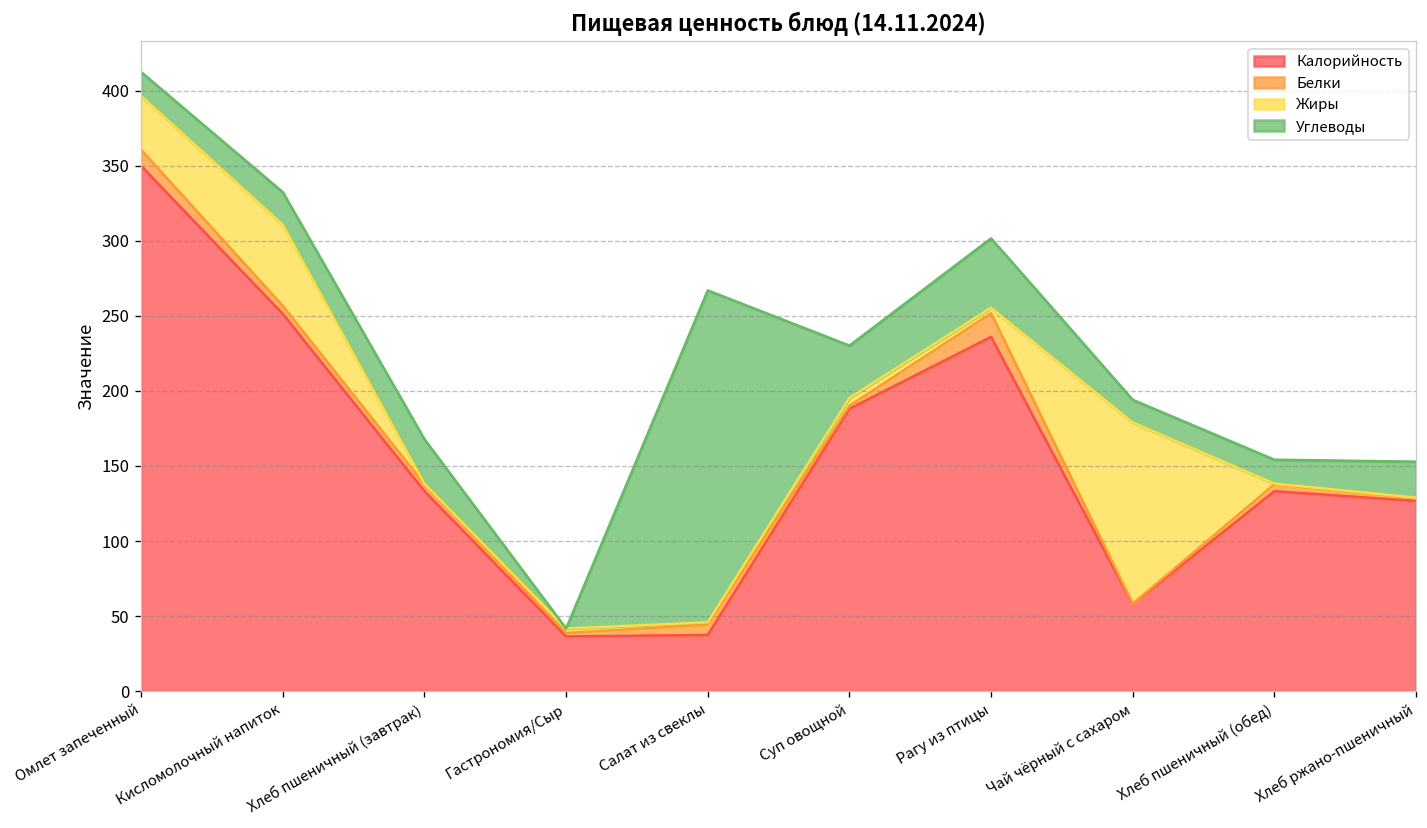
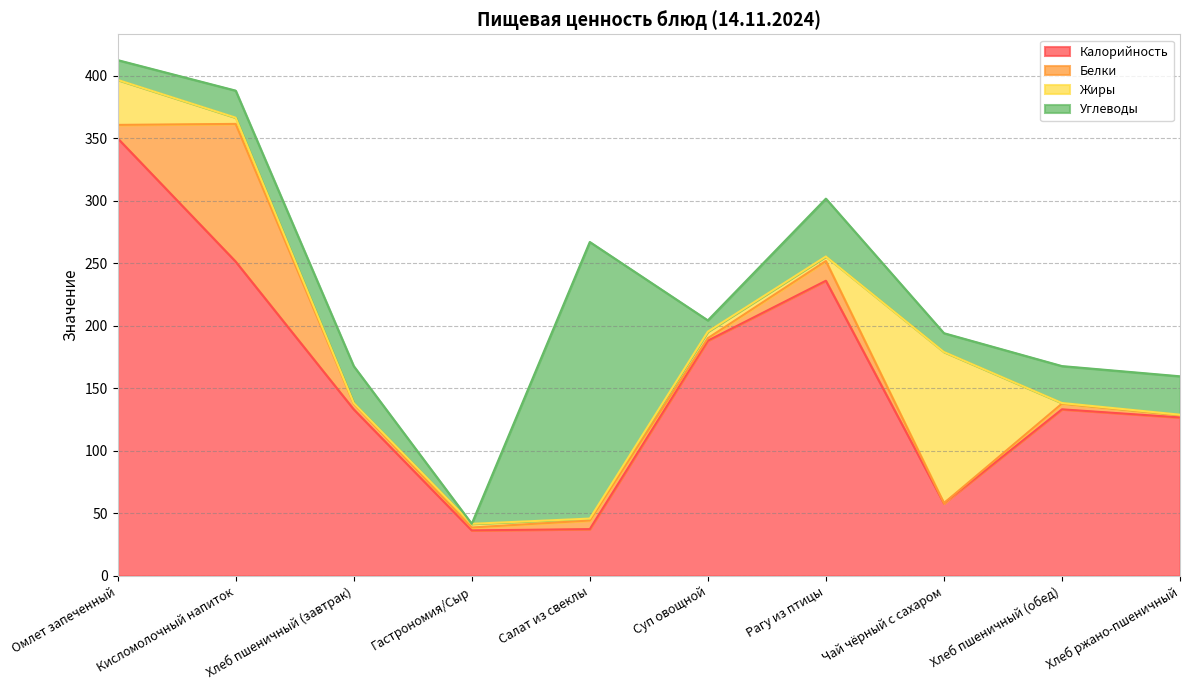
  {
    "Калорийность": {
      "Омлет запеченный": 350,
      "Кисломолочный напиток": 251,
      "Хлеб пшеничный (завтрак)": 133,
      "Гастрономия/Сыр": 36,
      "Салат из свеклы": 37,
      "Рагу из птицы": 236,
      "Хлеб пшеничный (обед)": 133
    },
    "Белки": {
      "Омлет запеченный": 11,
-     "Кисломолочный напиток": 5,
+     "Кисломолочный напиток": 110,
      "Гастрономия/Сыр": 2,
      "Рагу из птицы": 16
    },
    "Жиры": {
      "Омлет запеченный": 36,
-     "Кисломолочный напиток": 54,
+     "Кисломолочный напиток": 5,
      "Суп овощной": 5,
      "Рагу из птицы": 4,
      "Чай чёрный с сахаром": 121
    },
    "Углеводы": {
      "Омлет запеченный": 16,
      "Кисломолочный напиток": 22,
      "Хлеб пшеничный (завтрак)": 30,
      "Салат из свеклы": 221,
-     "Суп овощной": 35,
+     "Суп овощной": 9,
      "Рагу из птицы": 46,
      "Чай чёрный с сахаром": 15,
-     "Хлеб пшеничный (обед)": 16,
-     "Хлеб ржано-пшеничный": 24
+     "Хлеб пшеничный (обед)": 30,
+     "Хлеб ржано-пшеничный": 31
    }
  }
